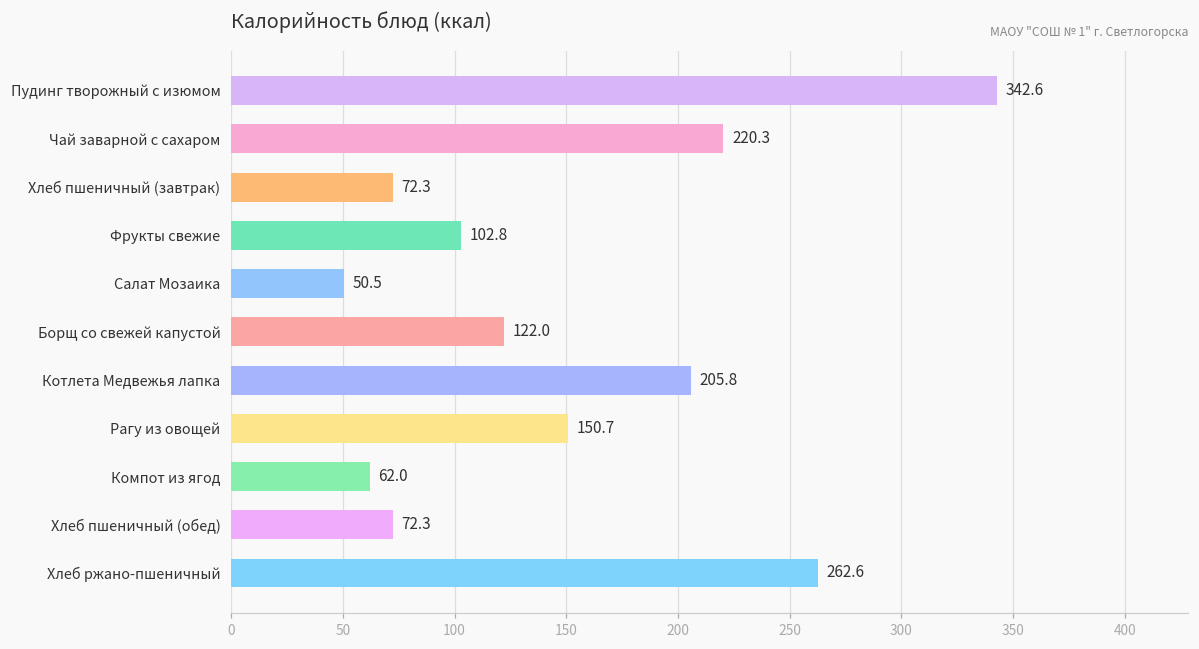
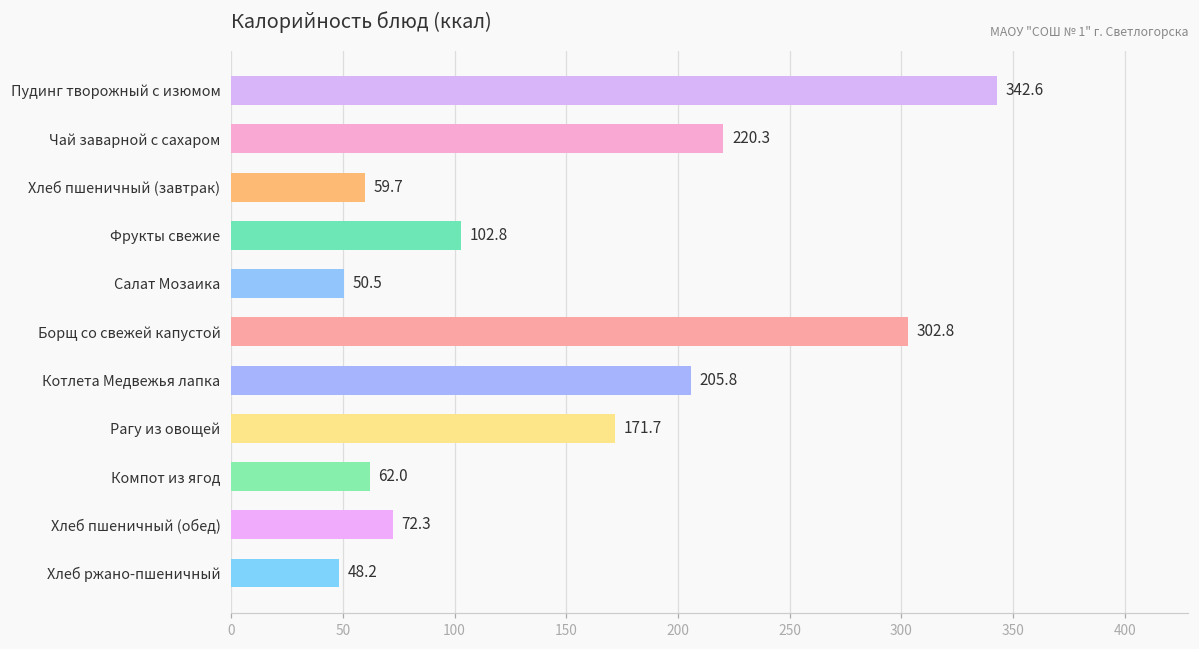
  {
    "Пудинг творожный с изюмом": 342.6,
    "Чай заварной с сахаром": 220.3,
-   "Хлеб пшеничный (завтрак)": 72.3,
+   "Хлеб пшеничный (завтрак)": 59.7,
    "Фрукты свежие": 102.8,
    "Салат Мозаика": 50.5,
-   "Борщ со свежей капустой": 122.0,
+   "Борщ со свежей капустой": 302.8,
    "Котлета Медвежья лапка": 205.8,
-   "Рагу из овощей": 150.7,
+   "Рагу из овощей": 171.7,
    "Компот из ягод": 62.0,
    "Хлеб пшеничный (обед)": 72.3,
-   "Хлеб ржано-пшеничный": 262.6
+   "Хлеб ржано-пшеничный": 48.2
  }
